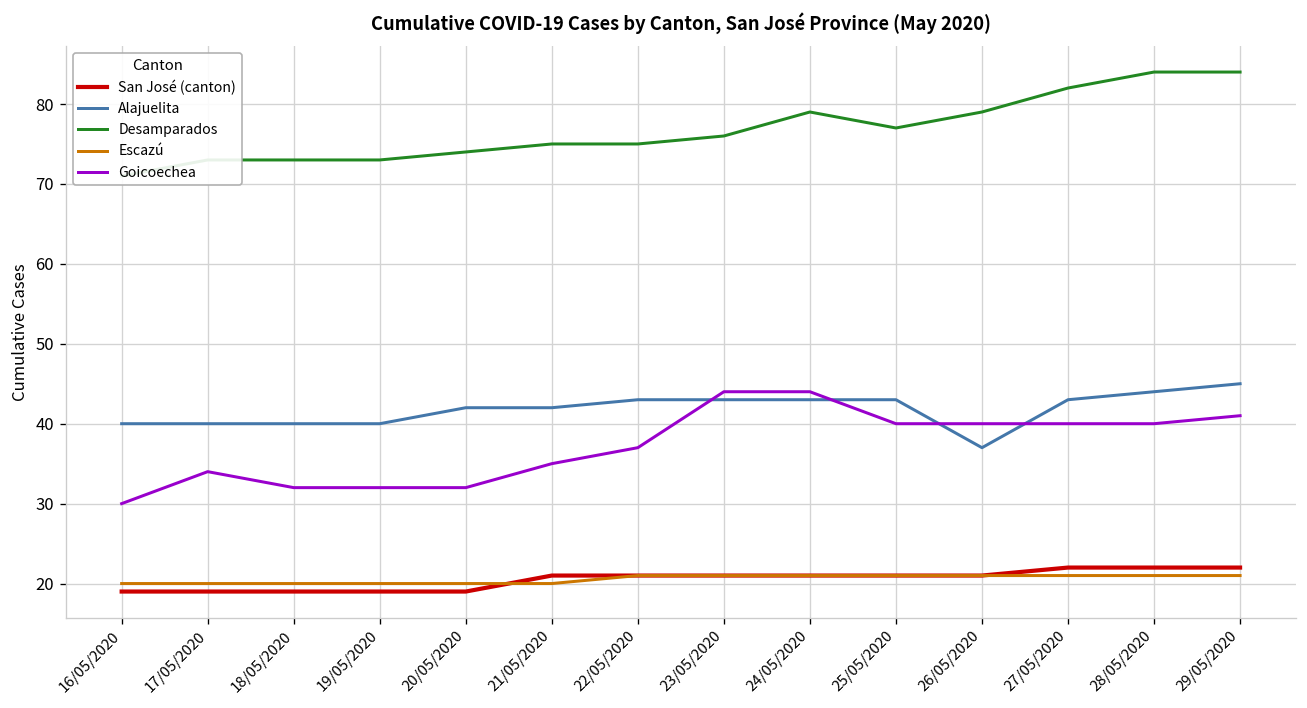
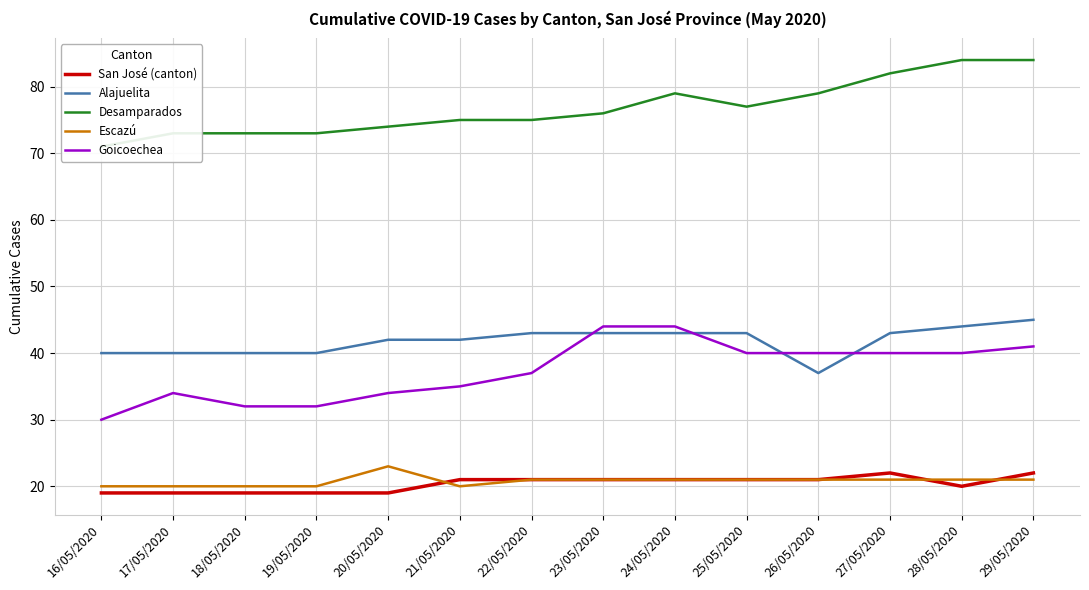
  {
    "San José (canton)": {
      "16/05/2020": 19,
      "17/05/2020": 19,
      "18/05/2020": 19,
      "19/05/2020": 19,
      "20/05/2020": 19,
      "21/05/2020": 21,
      "27/05/2020": 22,
-     "28/05/2020": 22,
+     "28/05/2020": 20,
      "29/05/2020": 22
    },
    "Alajuelita": {
      "16/05/2020": 40,
      "17/05/2020": 40,
      "18/05/2020": 40,
      "19/05/2020": 40,
      "20/05/2020": 42,
      "21/05/2020": 42,
      "22/05/2020": 43,
      "23/05/2020": 43,
      "24/05/2020": 43,
      "25/05/2020": 43,
      "26/05/2020": 37,
      "27/05/2020": 43,
      "28/05/2020": 44,
      "29/05/2020": 45
    },
    "Desamparados": {
      "18/05/2020": 73,
      "19/05/2020": 73,
      "20/05/2020": 74,
      "21/05/2020": 75,
      "22/05/2020": 75,
      "23/05/2020": 76,
      "24/05/2020": 79,
      "25/05/2020": 77,
      "26/05/2020": 79,
      "27/05/2020": 82,
      "28/05/2020": 84,
      "29/05/2020": 84
    },
    "Escazú": {
      "16/05/2020": 20,
      "17/05/2020": 20,
      "18/05/2020": 20,
      "19/05/2020": 20,
-     "20/05/2020": 20,
+     "20/05/2020": 23,
      "21/05/2020": 20,
      "27/05/2020": 21,
      "28/05/2020": 21,
      "29/05/2020": 21
    },
    "Goicoechea": {
      "16/05/2020": 30,
      "17/05/2020": 34,
      "18/05/2020": 32,
      "19/05/2020": 32,
-     "20/05/2020": 32,
+     "20/05/2020": 34,
      "21/05/2020": 35,
      "22/05/2020": 37,
      "23/05/2020": 44,
      "24/05/2020": 44,
      "25/05/2020": 40,
      "26/05/2020": 40,
      "27/05/2020": 40,
      "28/05/2020": 40,
      "29/05/2020": 41
    }
  }
